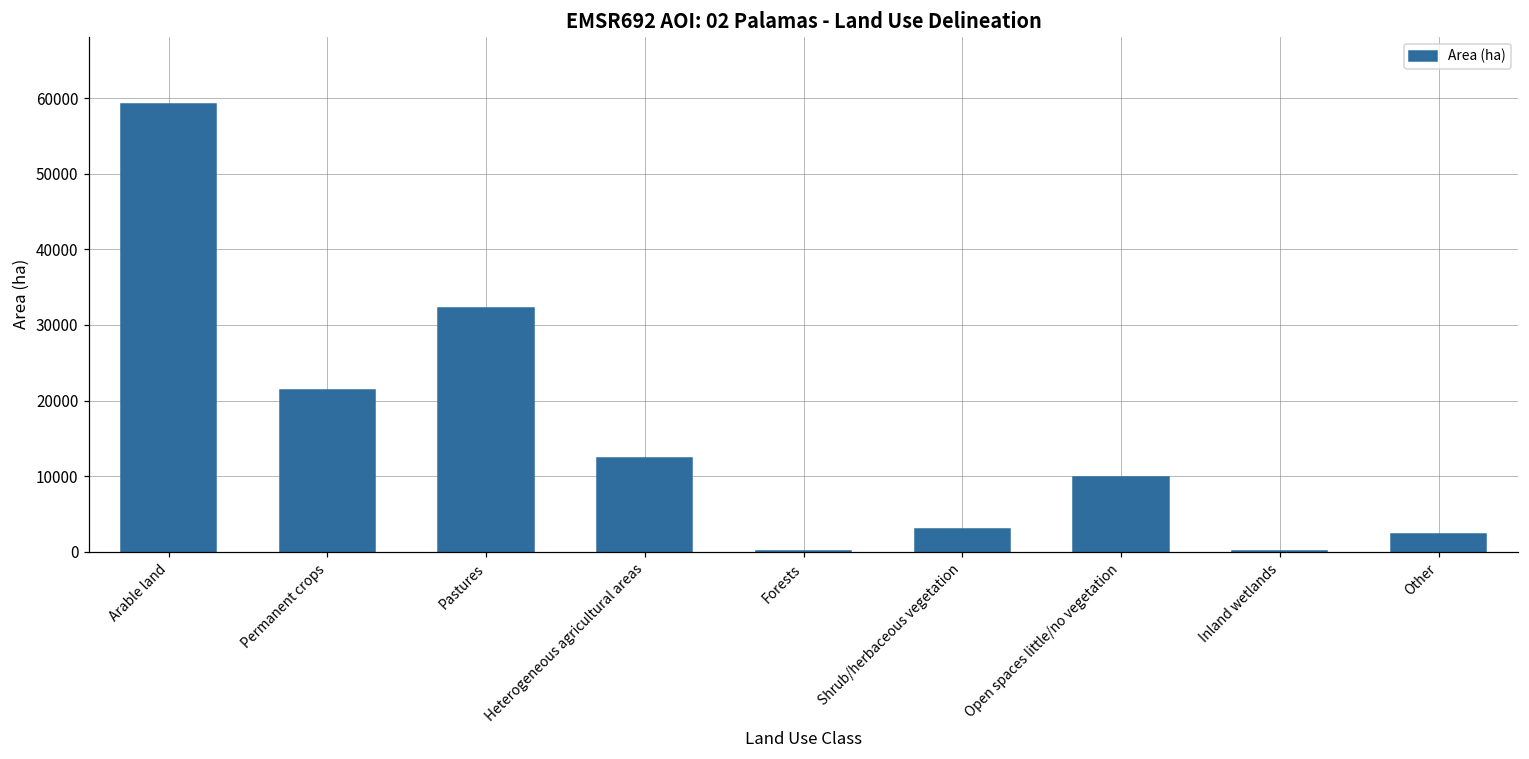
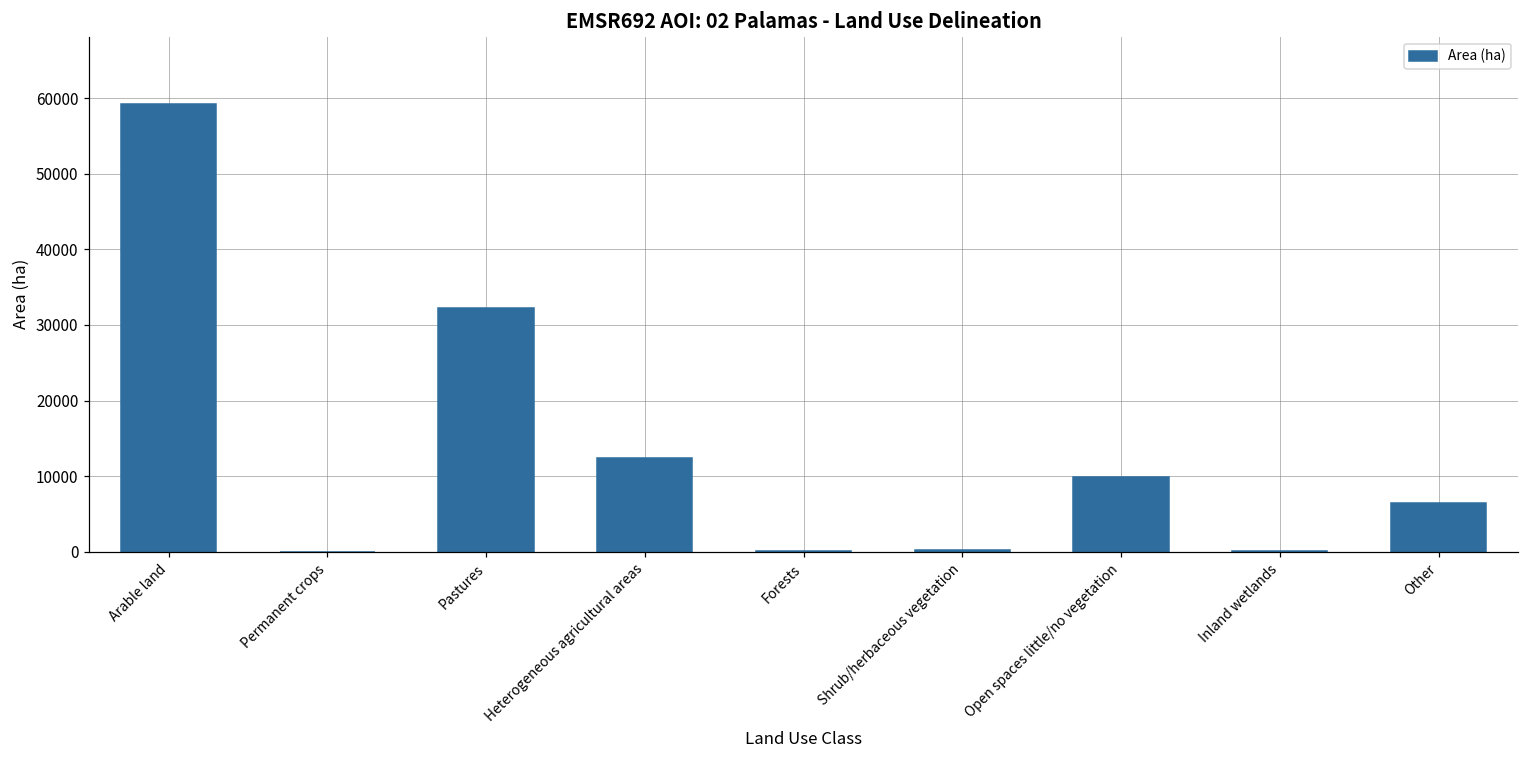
  {
    "Arable land": 59000,
-   "Permanent crops": 21000,
+   "Permanent crops": 0,
    "Pastures": 32000,
    "Heterogeneous agricultural areas": 12000,
-   "Shrub/herbaceous vegetation": 3000,
+   "Shrub/herbaceous vegetation": 0,
    "Open spaces little/no vegetation": 10000,
-   "Other": 2000
+   "Other": 6000
  }
